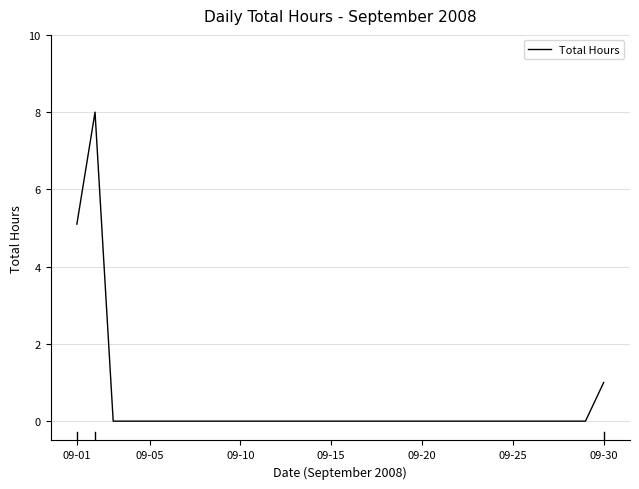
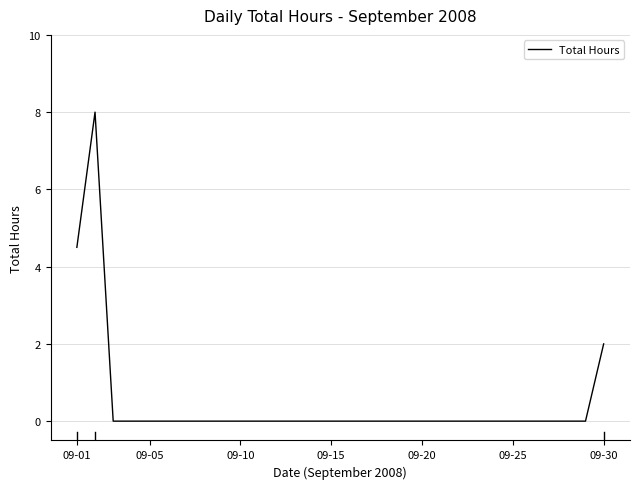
  {
-   "09-01": 5.1,
+   "09-01": 4.5,
    "09-05": 0.0,
    "09-10": 0.0,
    "09-15": 0.0,
    "09-20": 0.0,
    "09-25": 0.0,
-   "09-30": 1
+   "09-30": 2
  }
